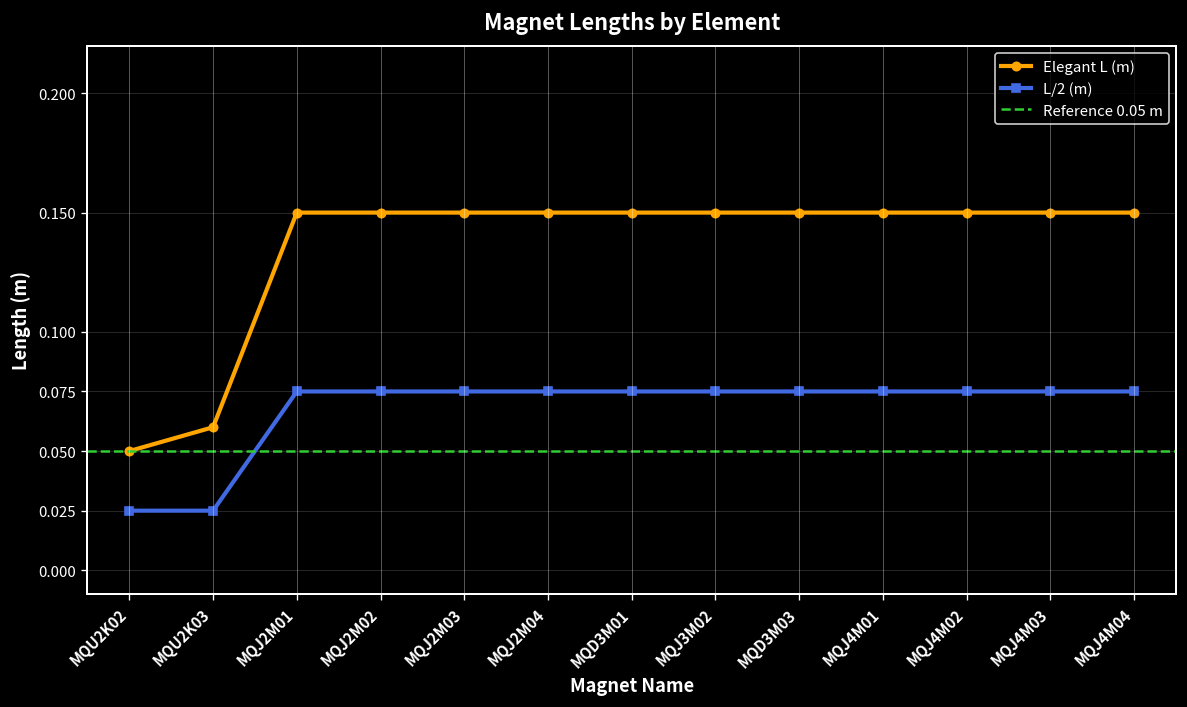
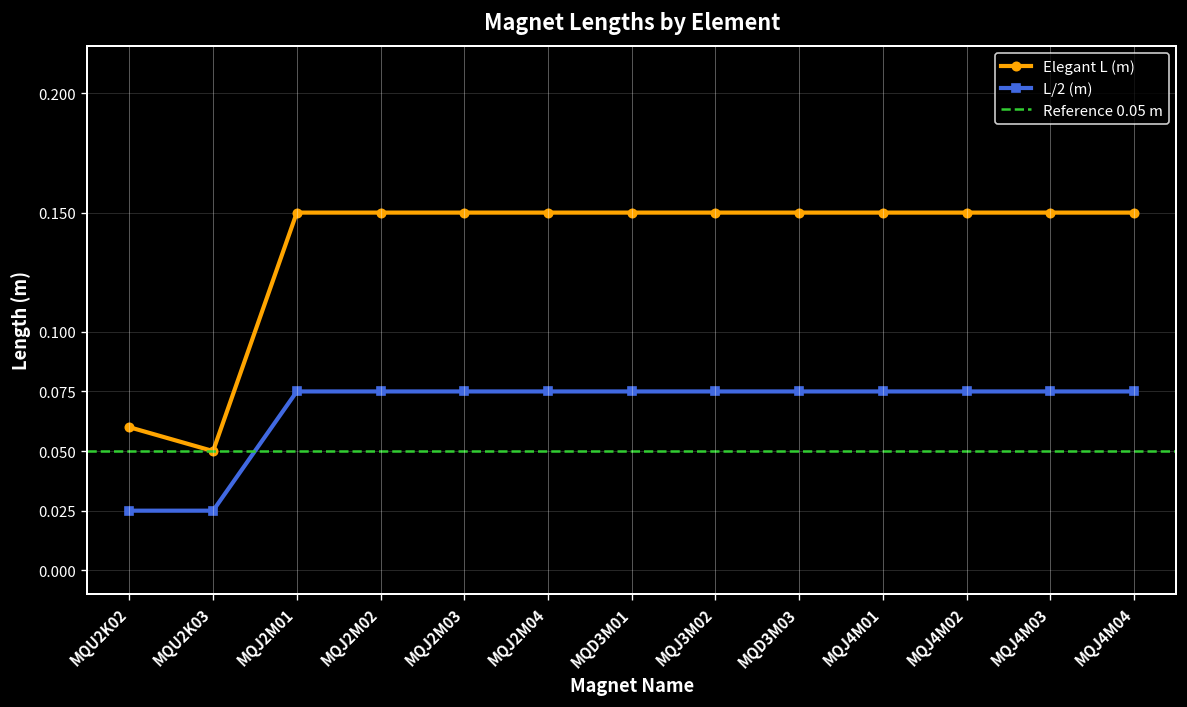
  {
    "Elegant L (m)": {
-     "MQU2K02": 0.05,
-     "MQU2K03": 0.06,
+     "MQU2K02": 0.06,
+     "MQU2K03": 0.05,
      "MQJ2M01": 0.15,
      "MQJ2M02": 0.15,
      "MQJ2M03": 0.15,
      "MQJ2M04": 0.15,
      "MQD3M01": 0.15,
      "MQJ3M02": 0.15,
      "MQD3M03": 0.15,
      "MQJ4M01": 0.15,
      "MQJ4M02": 0.15,
      "MQJ4M03": 0.15,
      "MQJ4M04": 0.15
    },
    "L/2 (m)": {
      "MQU2K02": 0.025,
      "MQU2K03": 0.025,
      "MQJ2M01": 0.075,
      "MQJ2M02": 0.075,
      "MQJ2M03": 0.075,
      "MQJ2M04": 0.075,
      "MQD3M01": 0.075,
      "MQJ3M02": 0.075,
      "MQD3M03": 0.075,
      "MQJ4M01": 0.075,
      "MQJ4M02": 0.075,
      "MQJ4M03": 0.075,
      "MQJ4M04": 0.075
    }
  }
